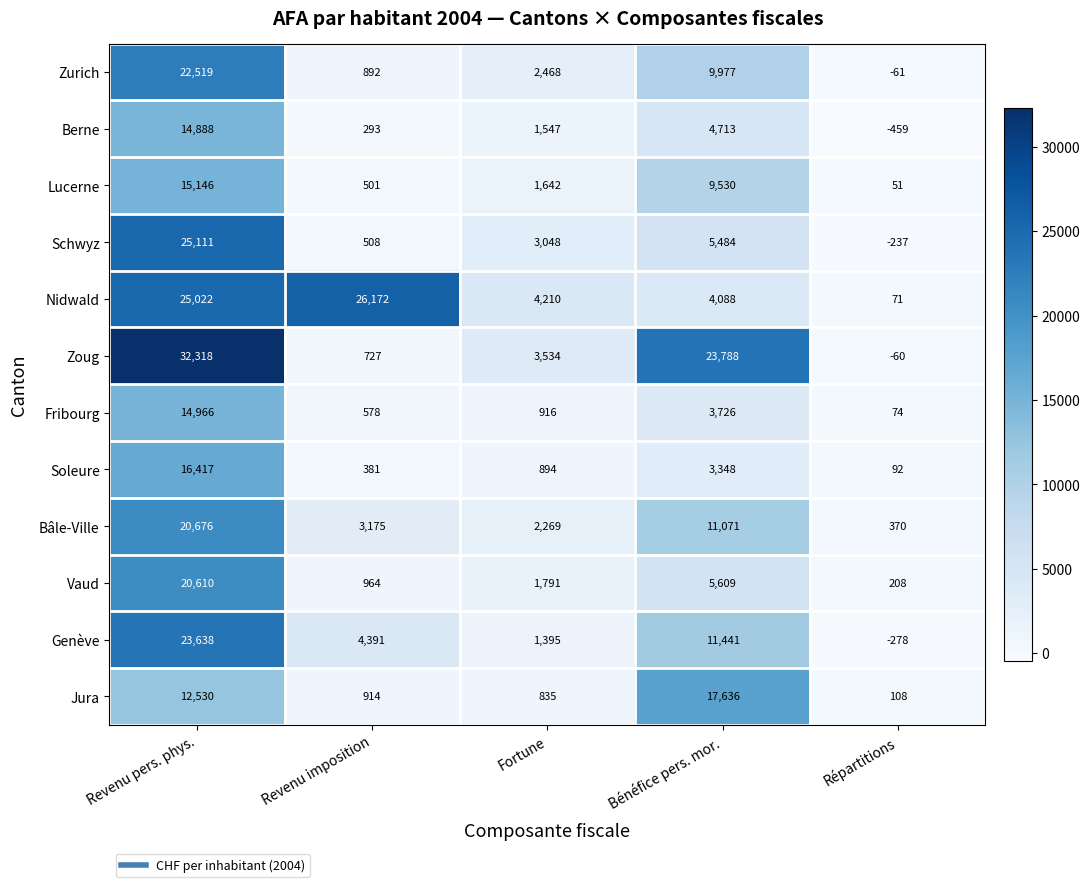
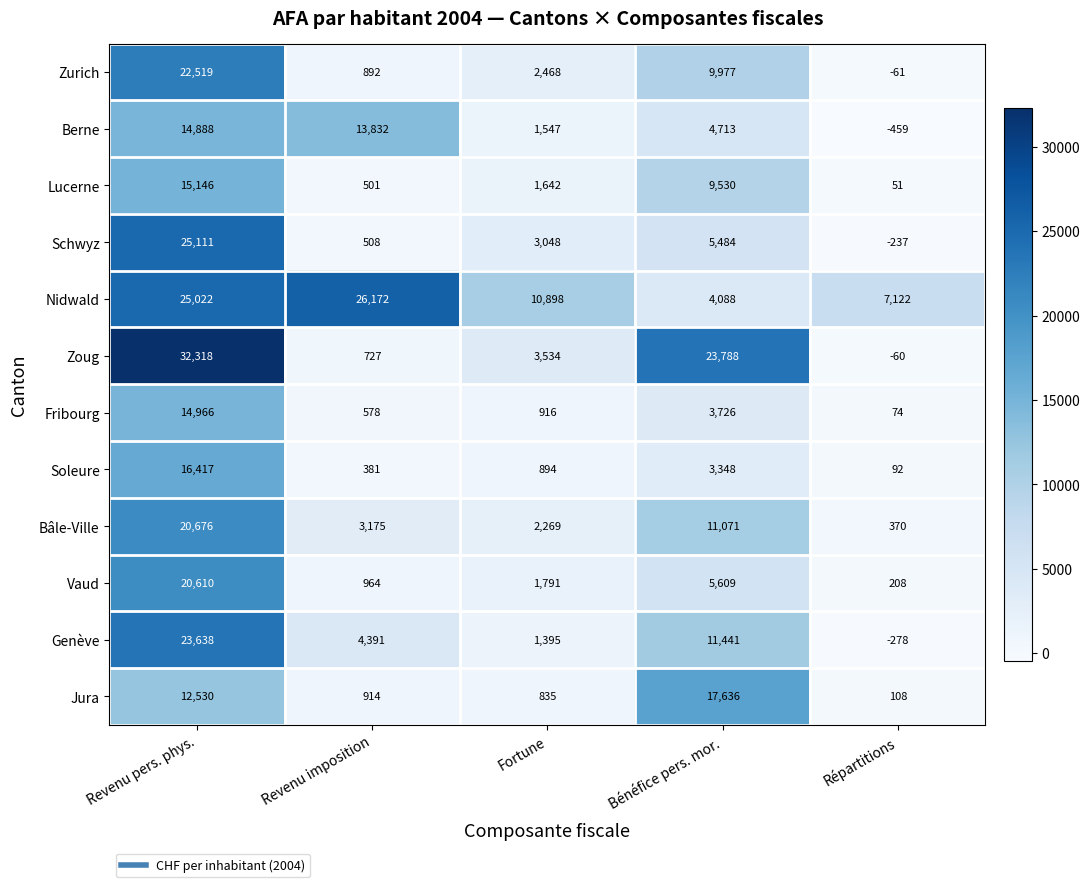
  {
    "Zurich": {
      "Revenu pers. phys.": "22,519",
      "Revenu imposition": "892",
      "Fortune": "2,468",
      "Bénéfice pers. mor.": "9,977",
      "Répartitions": "-61"
    },
    "Berne": {
      "Revenu pers. phys.": "14,888",
-     "Revenu imposition": "293",
+     "Revenu imposition": "13,832",
      "Fortune": "1,547",
      "Bénéfice pers. mor.": "4,713",
      "Répartitions": "-459"
    },
    "Lucerne": {
      "Revenu pers. phys.": "15,146",
      "Revenu imposition": "501",
      "Fortune": "1,642",
      "Bénéfice pers. mor.": "9,530",
      "Répartitions": "51"
    },
    "Schwyz": {
      "Revenu pers. phys.": "25,111",
      "Revenu imposition": "508",
      "Fortune": "3,048",
      "Bénéfice pers. mor.": "5,484",
      "Répartitions": "-237"
    },
    "Nidwald": {
      "Revenu pers. phys.": "25,022",
      "Revenu imposition": "26,172",
-     "Fortune": "4,210",
+     "Fortune": "10,898",
      "Bénéfice pers. mor.": "4,088",
-     "Répartitions": "71"
+     "Répartitions": "7,122"
    },
    "Zoug": {
      "Revenu pers. phys.": "32,318",
      "Revenu imposition": "727",
      "Fortune": "3,534",
      "Bénéfice pers. mor.": "23,788",
      "Répartitions": "-60"
    },
    "Fribourg": {
      "Revenu pers. phys.": "14,966",
      "Revenu imposition": "578",
      "Fortune": "916",
      "Bénéfice pers. mor.": "3,726",
      "Répartitions": "74"
    },
    "Soleure": {
      "Revenu pers. phys.": "16,417",
      "Revenu imposition": "381",
      "Fortune": "894",
      "Bénéfice pers. mor.": "3,348",
      "Répartitions": "92"
    },
    "Bâle-Ville": {
      "Revenu pers. phys.": "20,676",
      "Revenu imposition": "3,175",
      "Fortune": "2,269",
      "Bénéfice pers. mor.": "11,071",
      "Répartitions": "370"
    },
    "Vaud": {
      "Revenu pers. phys.": "20,610",
      "Revenu imposition": "964",
      "Fortune": "1,791",
      "Bénéfice pers. mor.": "5,609",
      "Répartitions": "208"
    },
    "Genève": {
      "Revenu pers. phys.": "23,638",
      "Revenu imposition": "4,391",
      "Fortune": "1,395",
      "Bénéfice pers. mor.": "11,441",
      "Répartitions": "-278"
    },
    "Jura": {
      "Revenu pers. phys.": "12,530",
      "Revenu imposition": "914",
      "Fortune": "835",
      "Bénéfice pers. mor.": "17,636",
      "Répartitions": "108"
    }
  }
